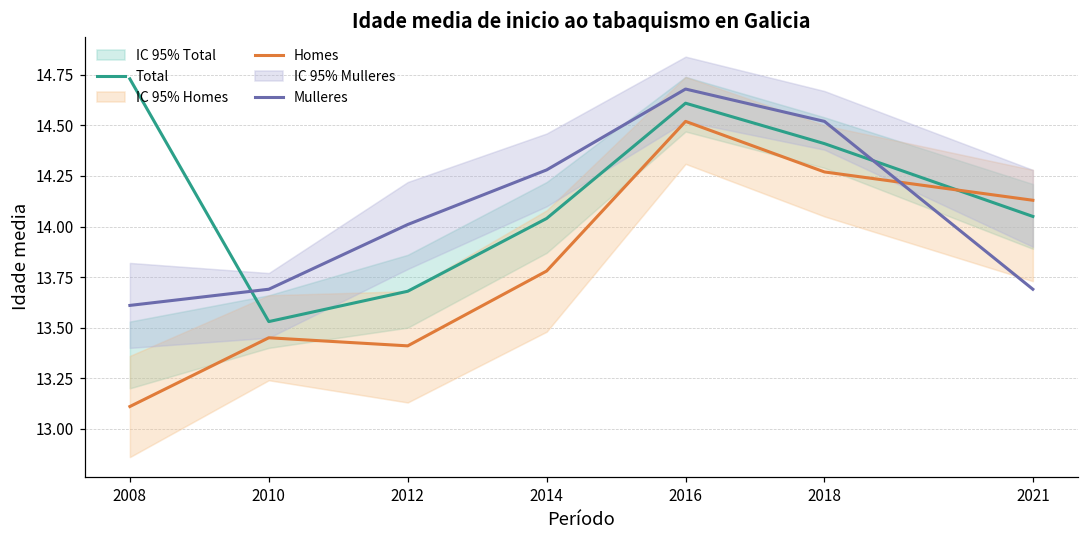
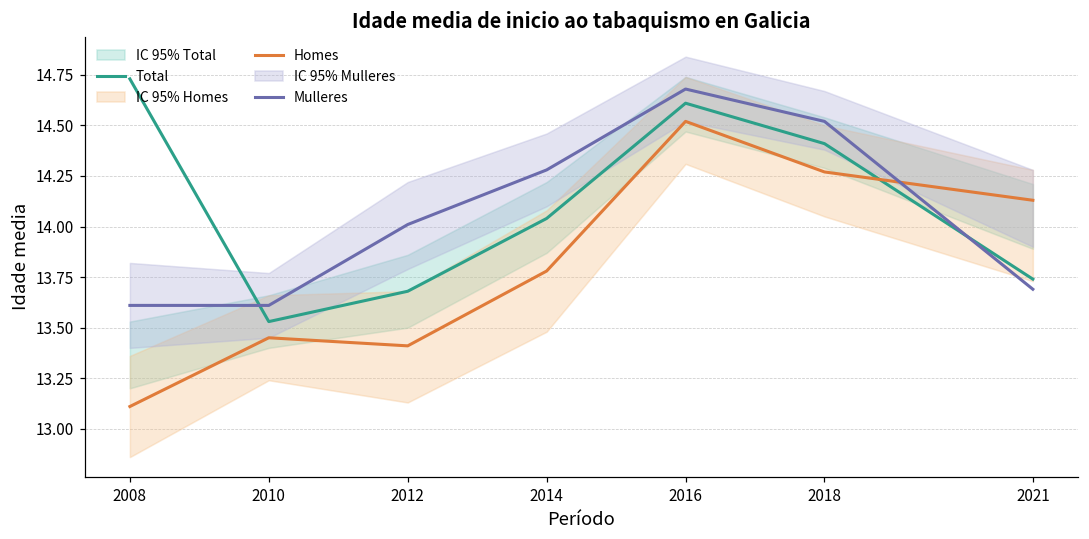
  {
    "Total": {
      "2008": 14.73,
      "2010": 13.53,
      "2014": 14.04,
      "2016": 14.61,
      "2018": 14.41,
-     "2021": 14.05
+     "2021": 13.74
    },
    "Homes": {
      "2008": 13.11,
      "2010": 13.45,
      "2012": 13.41,
      "2014": 13.78,
      "2016": 14.52,
      "2018": 14.27,
      "2021": 14.13
    },
    "Mulleres": {
      "2008": 13.61,
-     "2010": 13.69,
+     "2010": 13.61,
      "2012": 14.01,
      "2014": 14.28,
      "2016": 14.68,
      "2018": 14.52,
      "2021": 13.69
    }
  }
